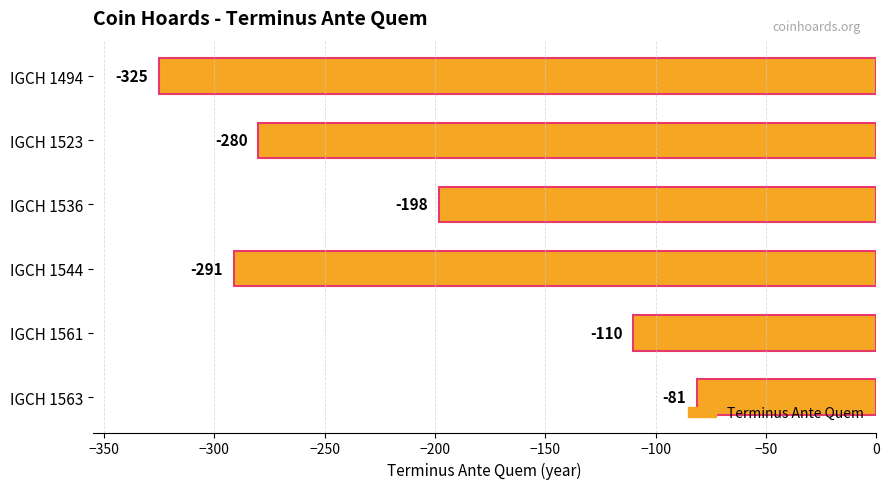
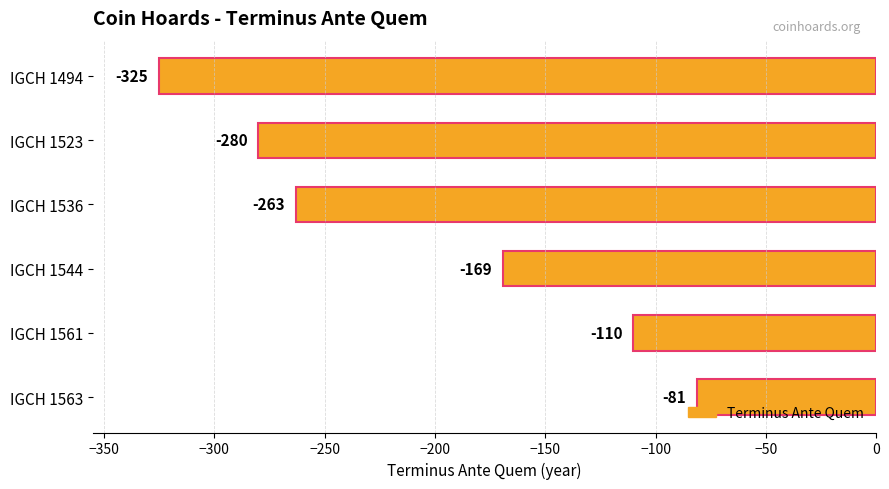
  {
    "IGCH 1494": -325,
    "IGCH 1523": -280,
-   "IGCH 1536": -198,
-   "IGCH 1544": -291,
+   "IGCH 1536": -263,
+   "IGCH 1544": -169,
    "IGCH 1561": -110,
    "IGCH 1563": -81
  }
